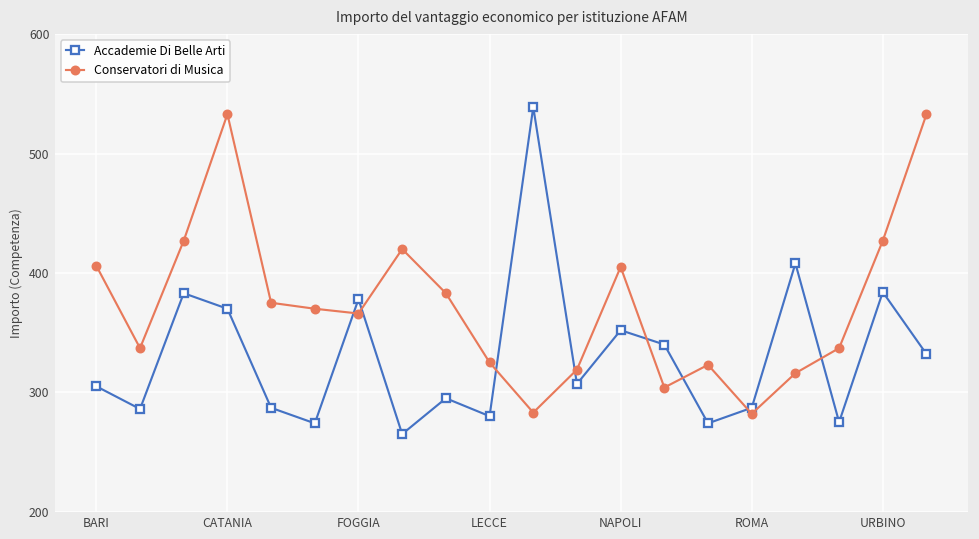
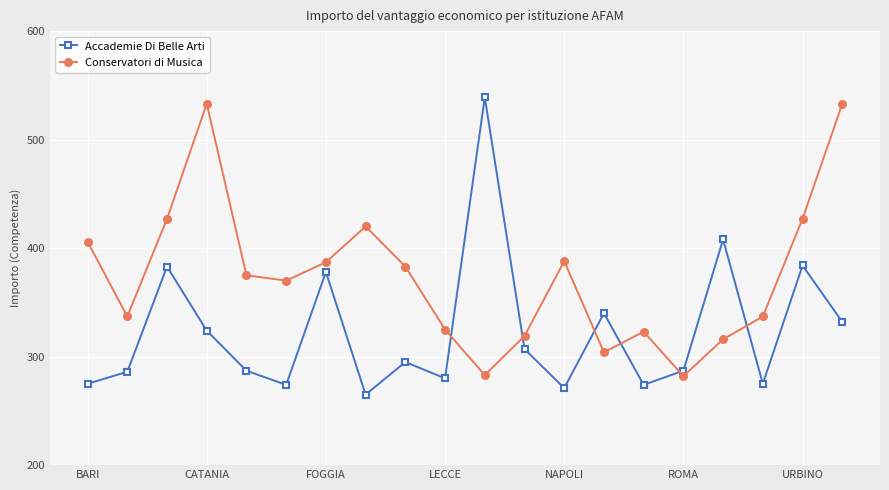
  {
    "Accademie Di Belle Arti": {
-     "BARI": 305,
-     "CATANIA": 370,
+     "BARI": 275,
+     "CATANIA": 324,
      "FOGGIA": 378,
      "LECCE": 280,
-     "NAPOLI": 352,
+     "NAPOLI": 271,
      "ROMA": 287,
      "URBINO": 384
    },
    "Conservatori di Musica": {
      "BARI": 406,
      "CATANIA": 533,
-     "FOGGIA": 366,
+     "FOGGIA": 387,
      "LECCE": 325,
-     "NAPOLI": 405,
+     "NAPOLI": 388,
      "ROMA": 282,
      "URBINO": 427
    }
  }
